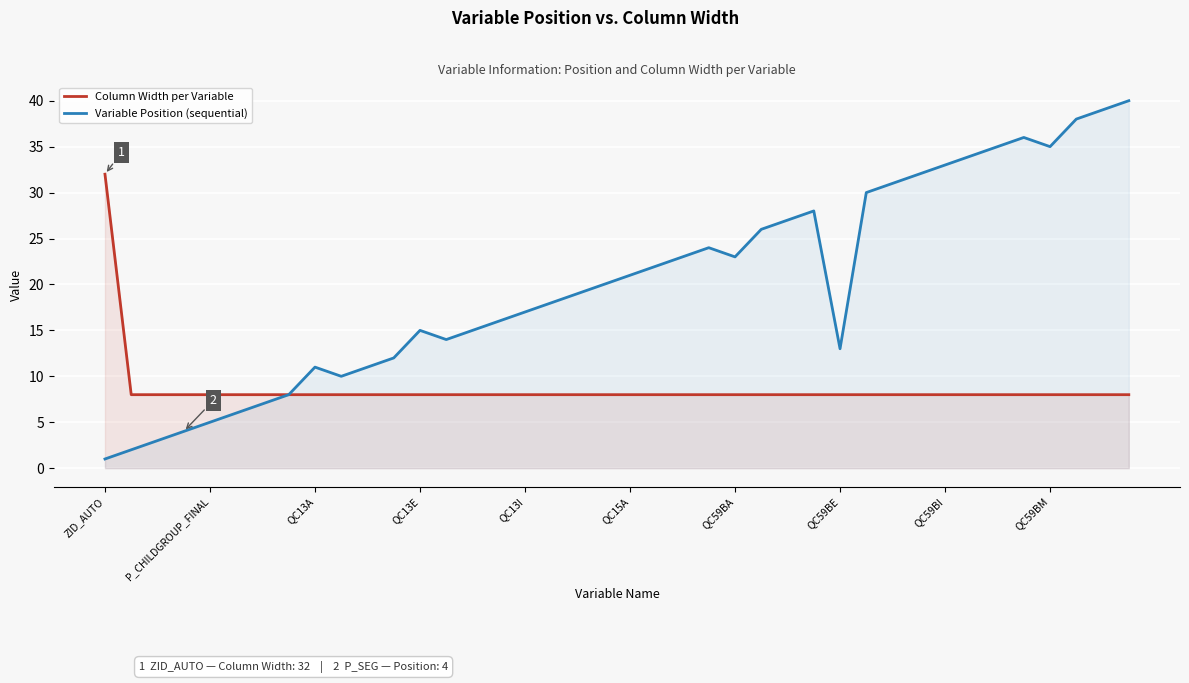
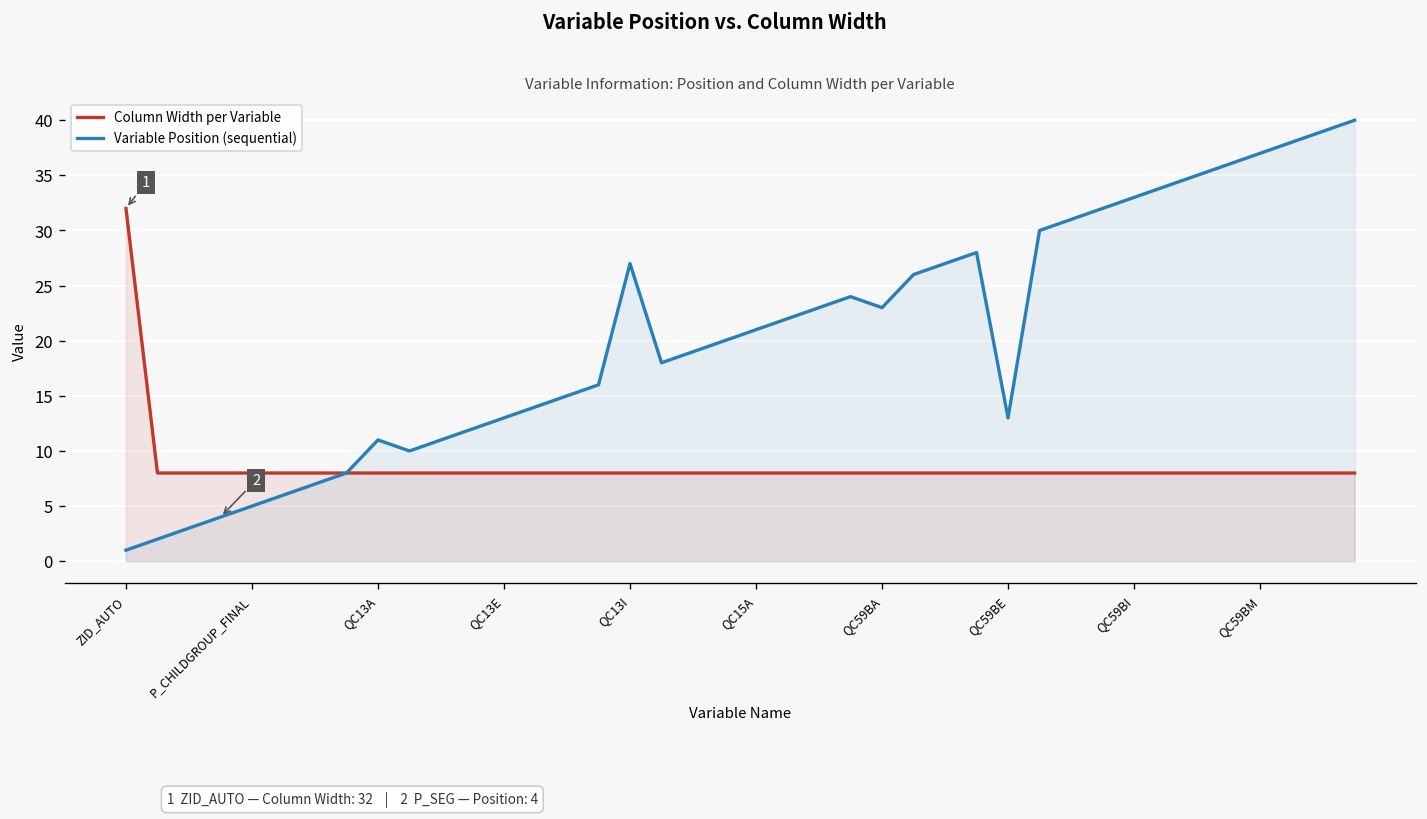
  {
    "Column Width per Variable": {
      "QC13A": 8,
      "QC13E": 8,
      "QC13I": 8,
      "QC15A": 8,
      "QC59BA": 8,
      "QC59BE": 8,
      "QC59BI": 8,
      "QC59BM": 8
    },
    "Variable Position (sequential)": {
      "ZID_AUTO": 1,
      "P_CHILDGROUP_FINAL": 5,
      "QC13A": 11,
-     "QC13E": 15,
-     "QC13I": 17,
+     "QC13E": 13,
+     "QC13I": 27,
      "QC15A": 21,
      "QC59BA": 23,
      "QC59BE": 13,
      "QC59BI": 33,
-     "QC59BM": 35
+     "QC59BM": 37
    }
  }
